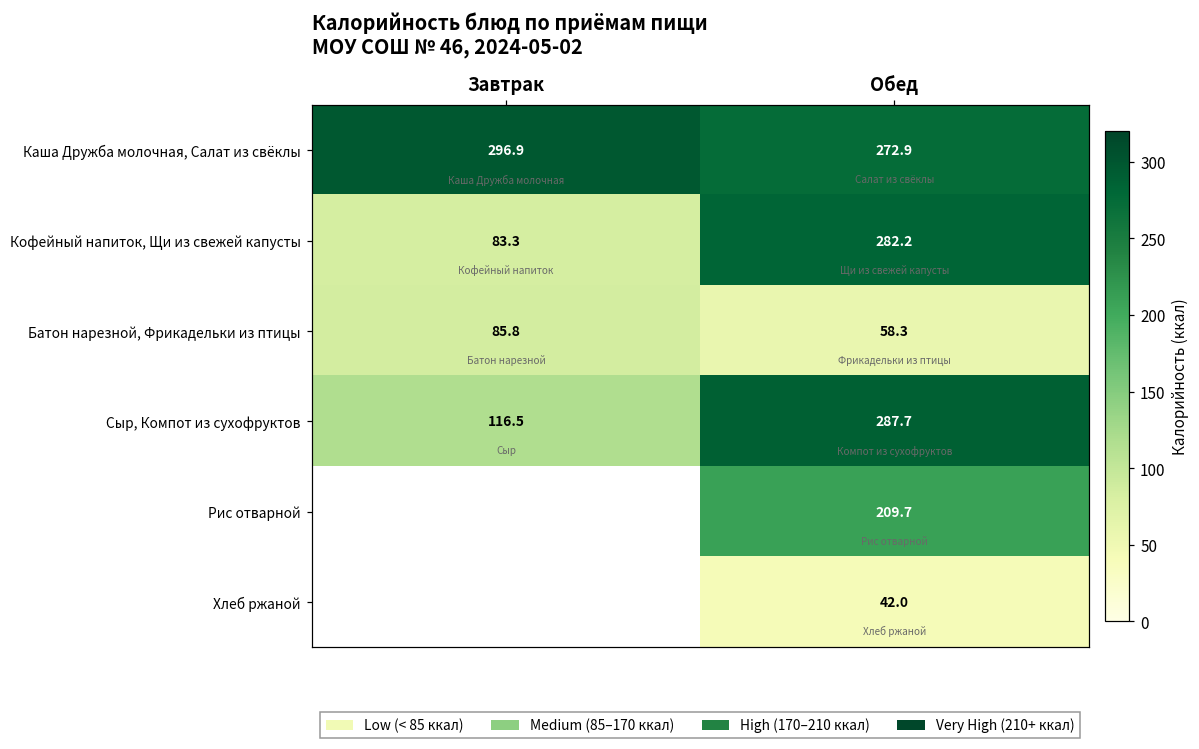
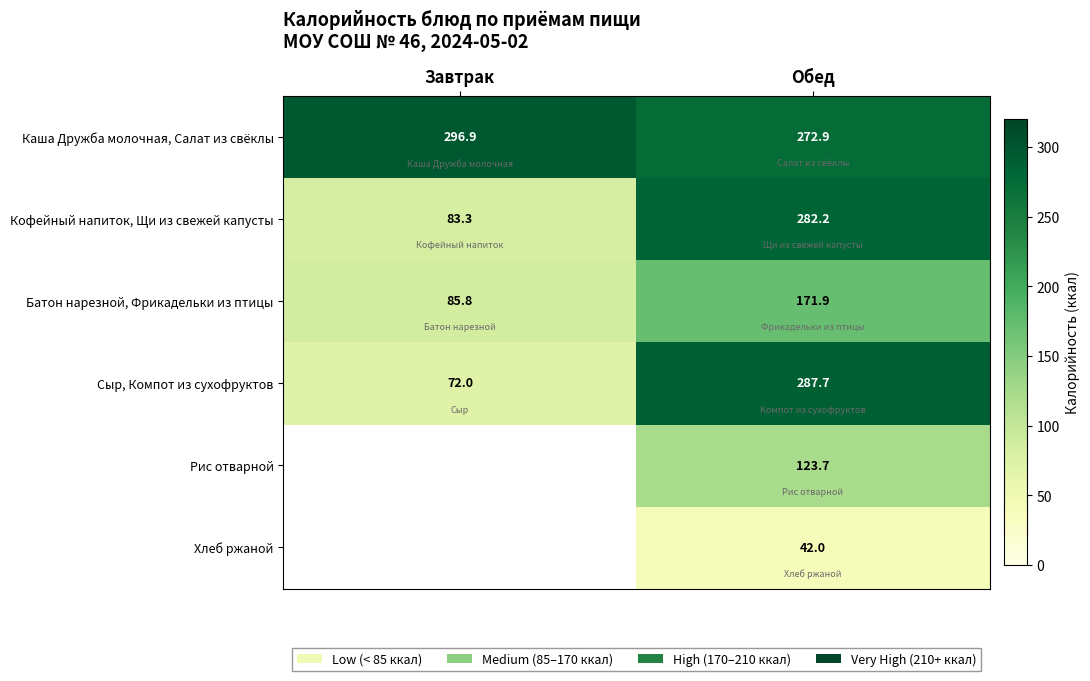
  {
    "Батон нарезной, Фрикадельки из птицы": {
-     "Обед": 58.3
+     "Обед": 171.9
    },
    "Сыр, Компот из сухофруктов": {
-     "Завтрак": 116.5
+     "Завтрак": 72.0
    },
    "Рис отварной": {
-     "Обед": 209.7
+     "Обед": 123.7
    }
  }
